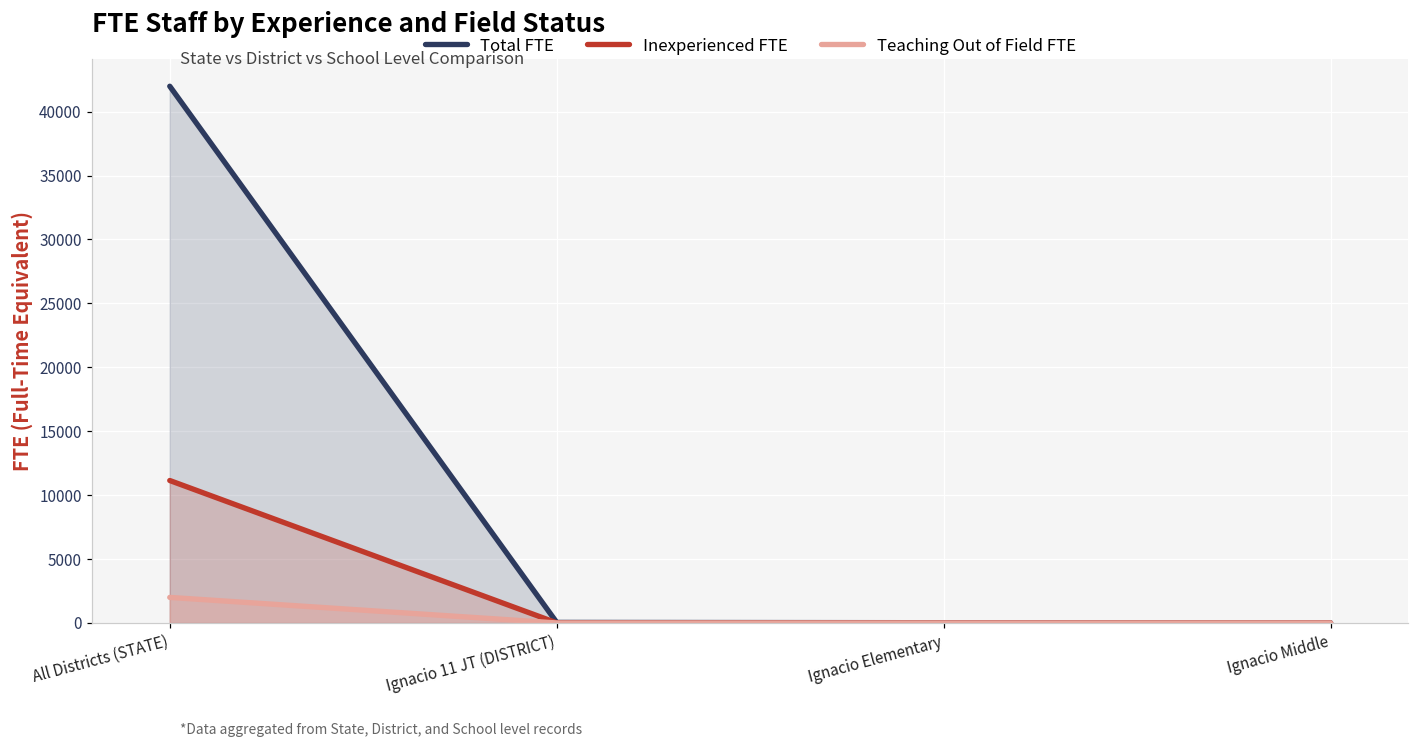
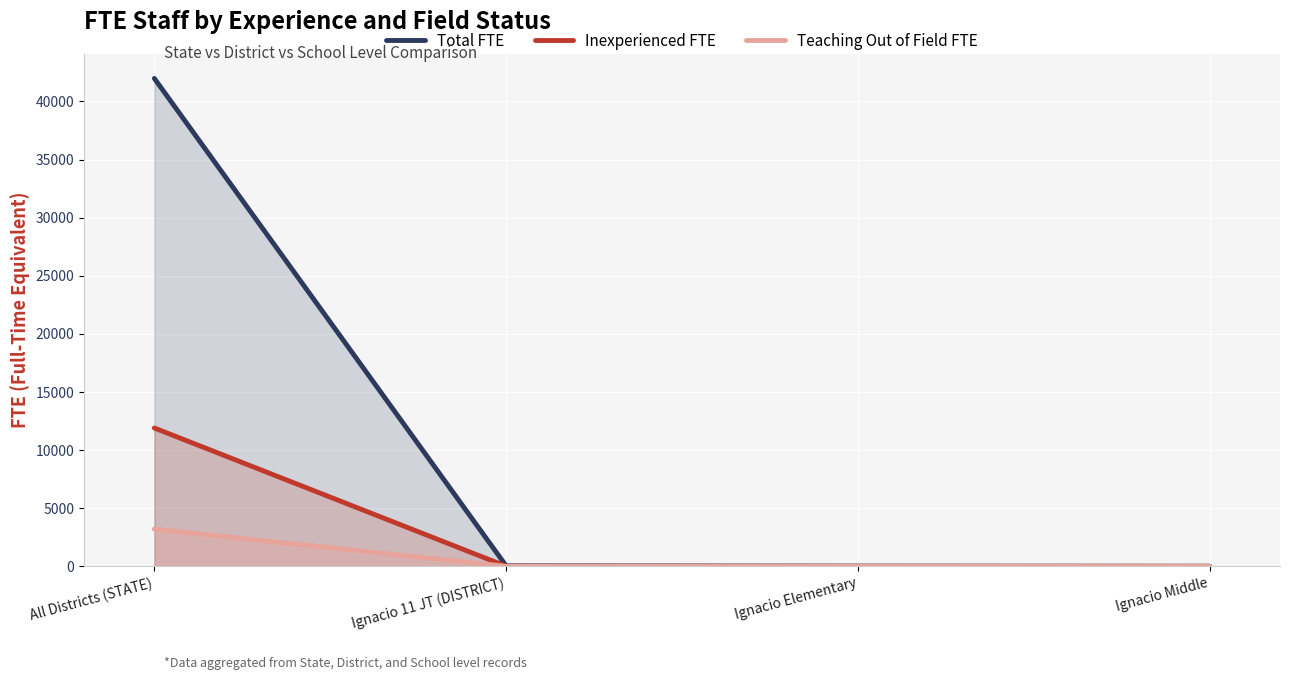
  {
    "Total FTE": {
      "All Districts (STATE)": 42000
    },
    "Inexperienced FTE": {
-     "All Districts (STATE)": 11100
+     "All Districts (STATE)": 11900
    },
    "Teaching Out of Field FTE": {
-     "All Districts (STATE)": 2000
+     "All Districts (STATE)": 3200
    }
  }
